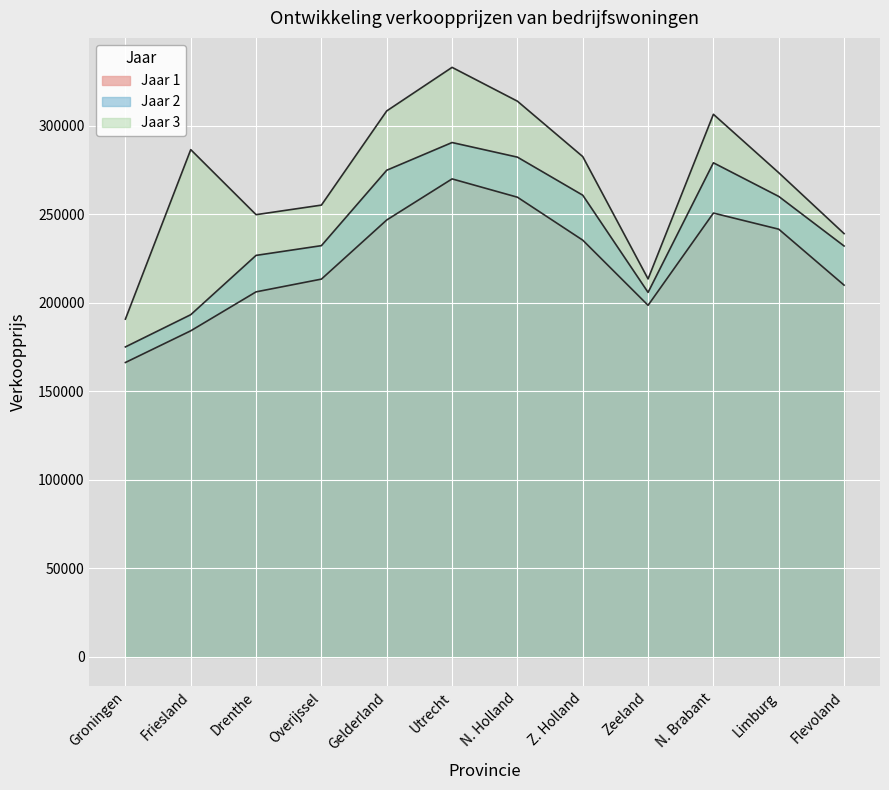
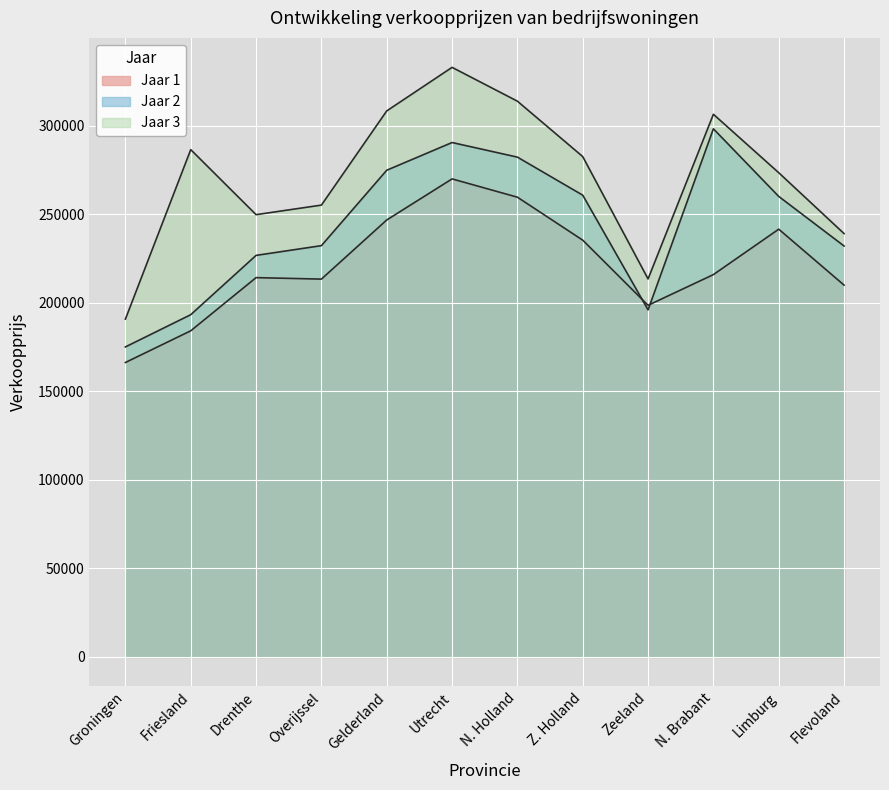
  {
    "Jaar 1": {
      "Groningen": 166000,
      "Friesland": 184000,
-     "Drenthe": 206000,
+     "Drenthe": 214000,
      "Overijssel": 213000,
      "Gelderland": 247000,
      "Utrecht": 270000,
      "N. Holland": 260000,
      "Z. Holland": 235000,
      "Zeeland": 199000,
-     "N. Brabant": 251000,
+     "N. Brabant": 216000,
      "Limburg": 242000,
      "Flevoland": 210000
    },
    "Jaar 2": {
      "Groningen": 175000,
      "Friesland": 193000,
      "Drenthe": 227000,
      "Overijssel": 232000,
      "Gelderland": 275000,
      "Utrecht": 291000,
      "N. Holland": 282000,
      "Z. Holland": 261000,
-     "Zeeland": 206000,
-     "N. Brabant": 279000,
+     "Zeeland": 196000,
+     "N. Brabant": 298000,
      "Limburg": 260000,
      "Flevoland": 232000
    },
    "Jaar 3": {
      "Groningen": 191000,
      "Friesland": 287000,
      "Drenthe": 250000,
      "Overijssel": 255000,
      "Gelderland": 308000,
      "Utrecht": 333000,
      "N. Holland": 314000,
      "Z. Holland": 283000,
      "Zeeland": 214000,
      "N. Brabant": 307000,
      "Limburg": 273000,
      "Flevoland": 239000
    }
  }
